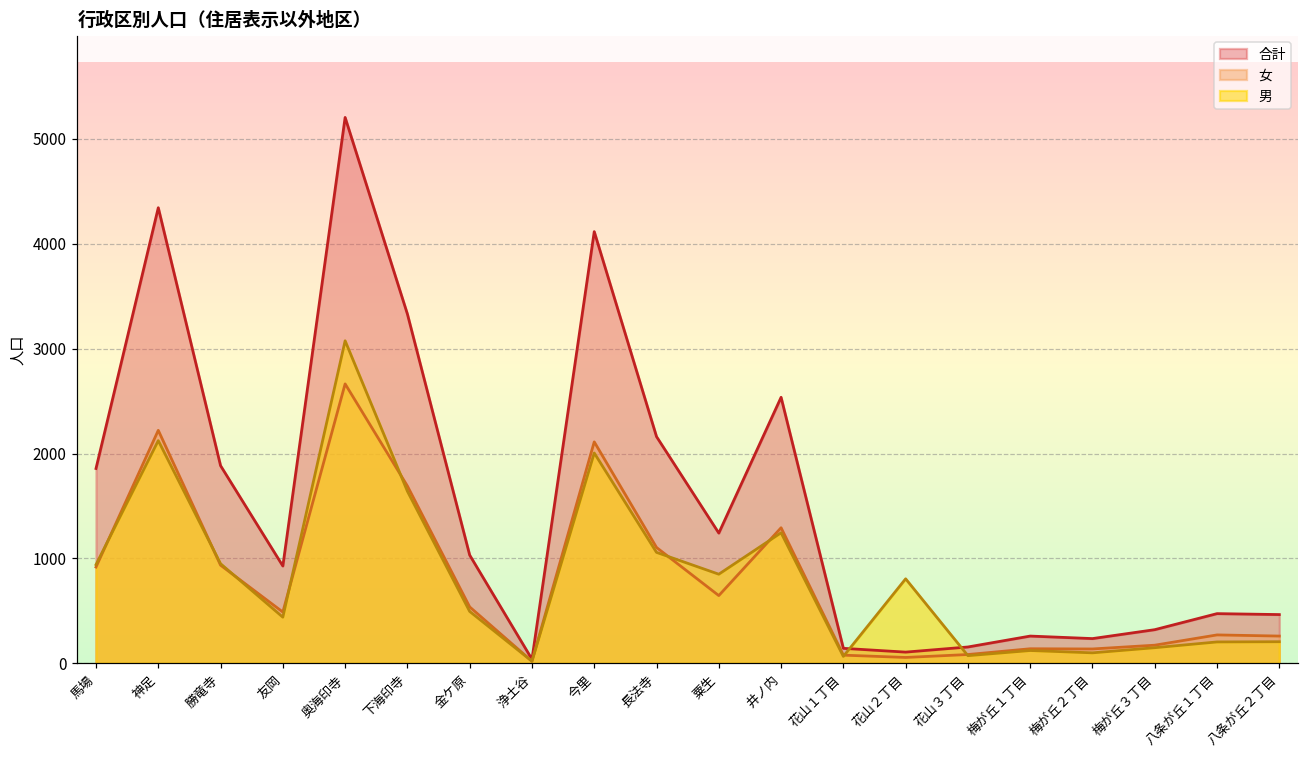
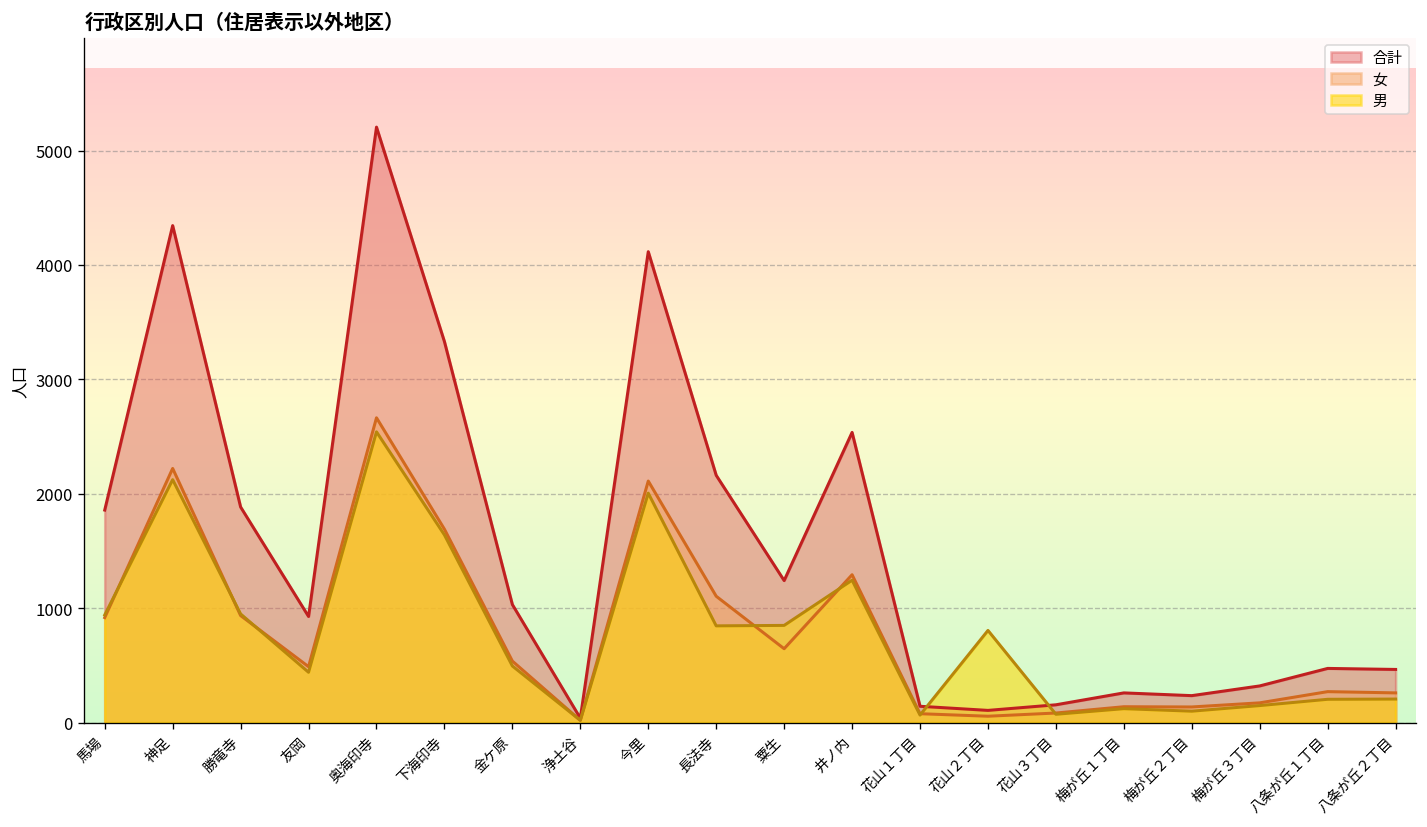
  {
    "男": {
      "神足": 2100,
      "友岡": 400,
-     "奥海印寺": 3100,
+     "奥海印寺": 2500,
      "下海印寺": 1600,
      "金ケ原": 500,
      "今里": 2000,
-     "長法寺": 1100,
+     "長法寺": 800,
      "粟生": 800,
      "井ノ内": 1200,
      "花山２丁目": 800,
      "梅が丘２丁目": 100,
      "八条が丘１丁目": 200,
      "八条が丘２丁目": 200
    }
  }
